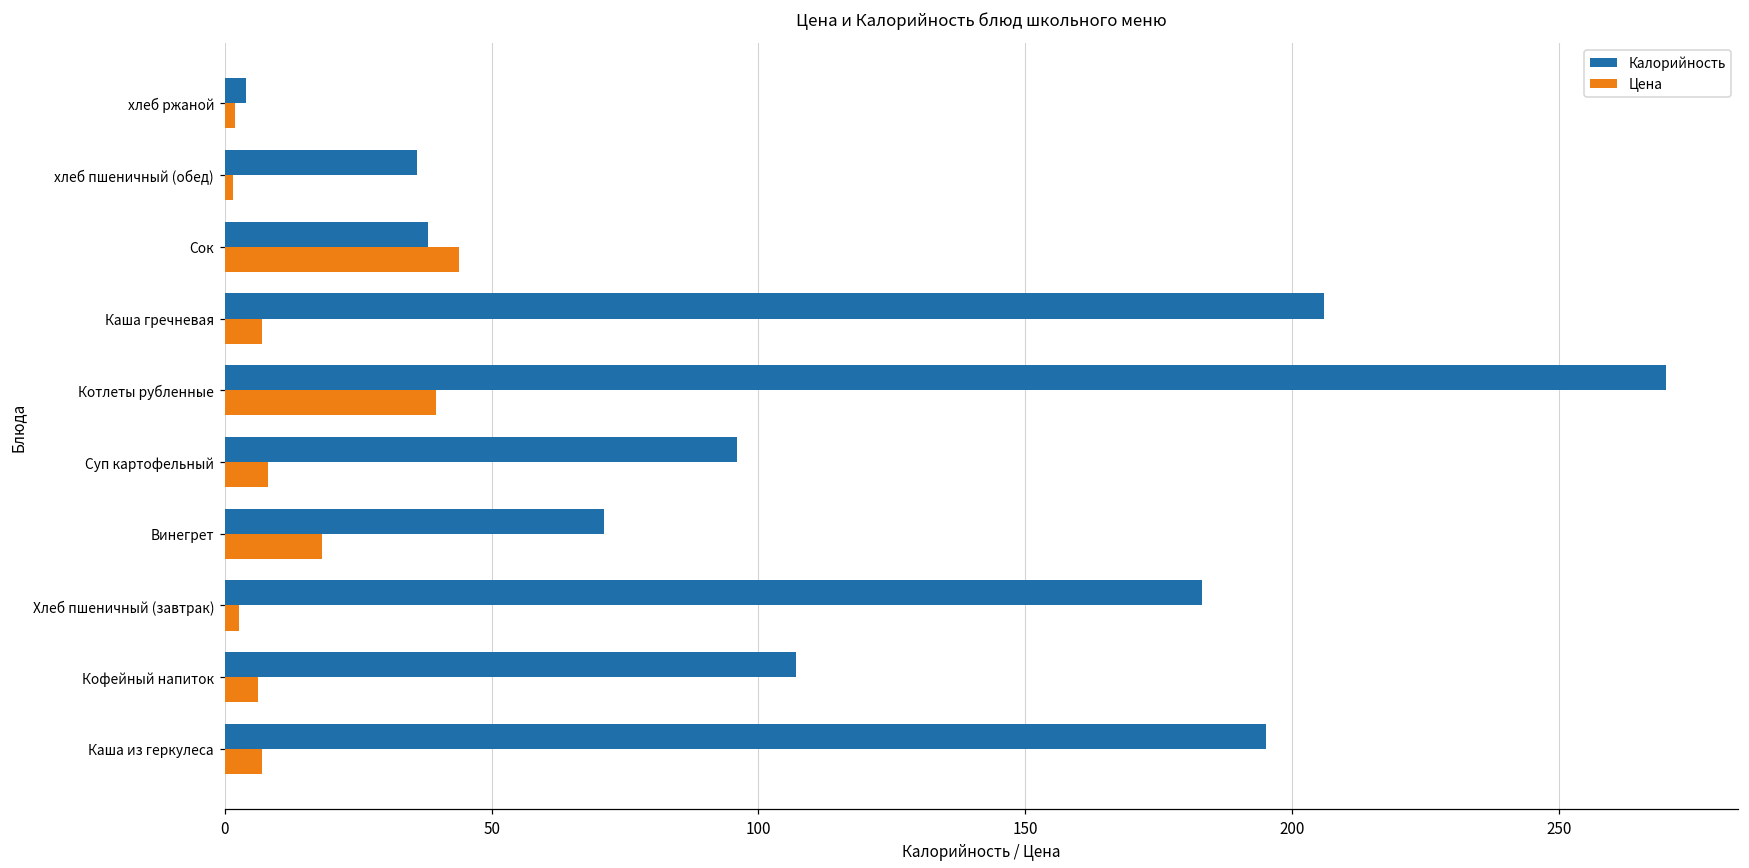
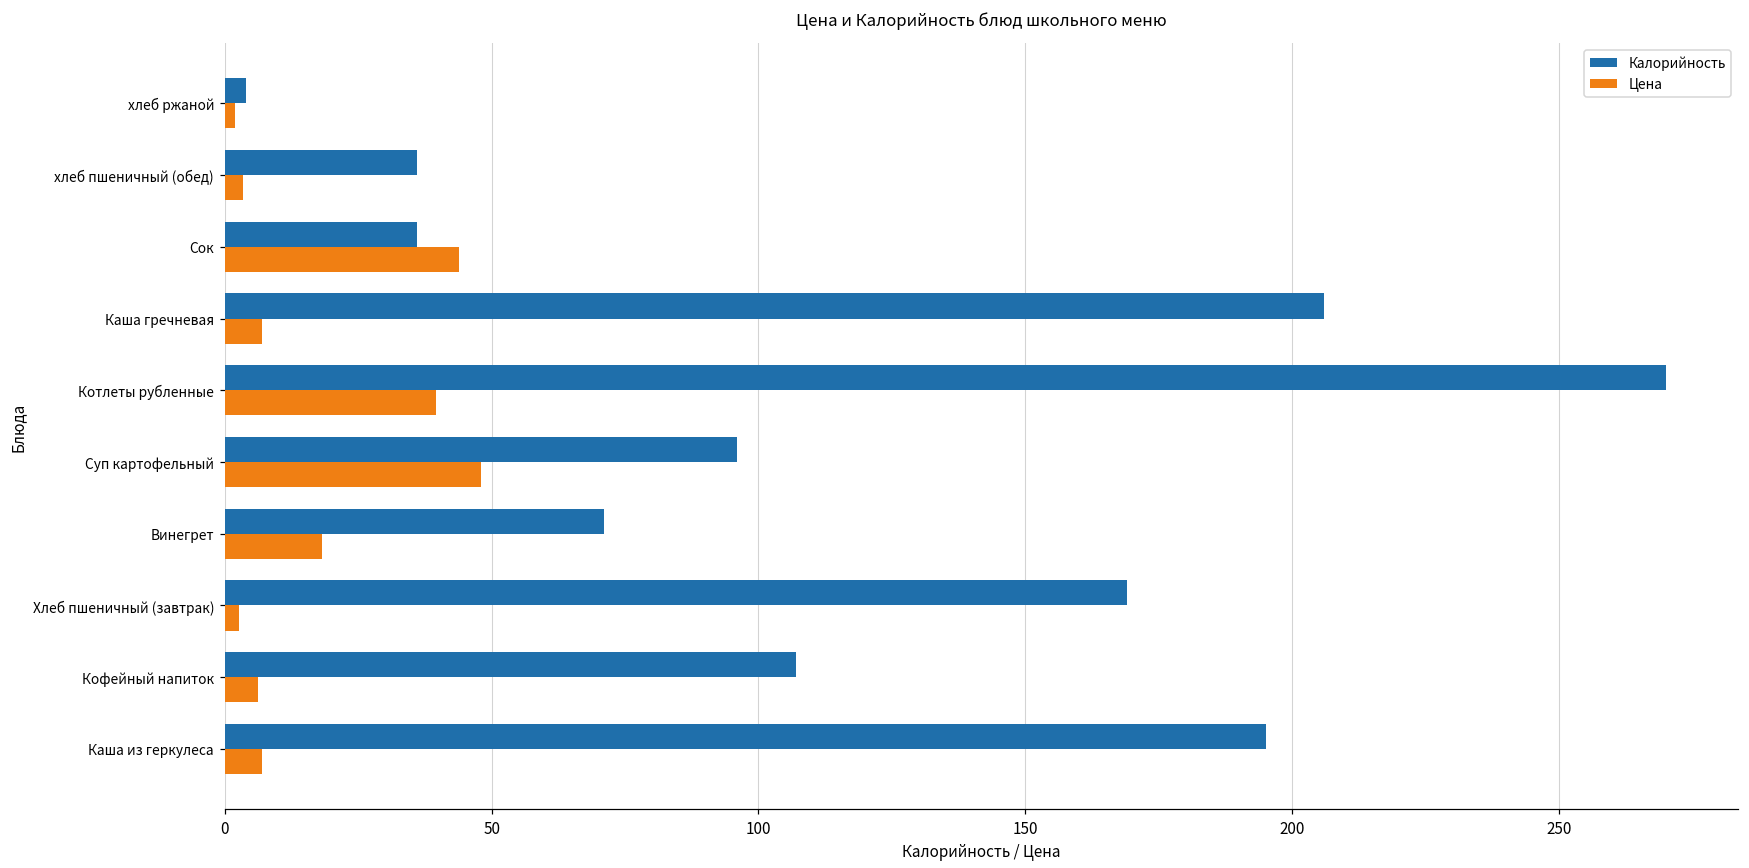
  {
    "Калорийность": {
      "хлеб ржаной": 4,
      "хлеб пшеничный (обед)": 36,
-     "Сок": 38,
+     "Сок": 36,
      "Каша гречневая": 206,
      "Котлеты рубленные": 270,
      "Суп картофельный": 96,
      "Винегрет": 71,
-     "Хлеб пшеничный (завтрак)": 183,
+     "Хлеб пшеничный (завтрак)": 169,
      "Кофейный напиток": 107,
      "Каша из геркулеса": 195
    },
    "Цена": {
      "хлеб ржаной": 2,
-     "хлеб пшеничный (обед)": 2,
+     "хлеб пшеничный (обед)": 4,
      "Сок": 44,
      "Каша гречневая": 7,
      "Котлеты рубленные": 40,
-     "Суп картофельный": 8,
+     "Суп картофельный": 48,
      "Винегрет": 18,
      "Хлеб пшеничный (завтрак)": 3,
      "Кофейный напиток": 6,
      "Каша из геркулеса": 7
    }
  }
